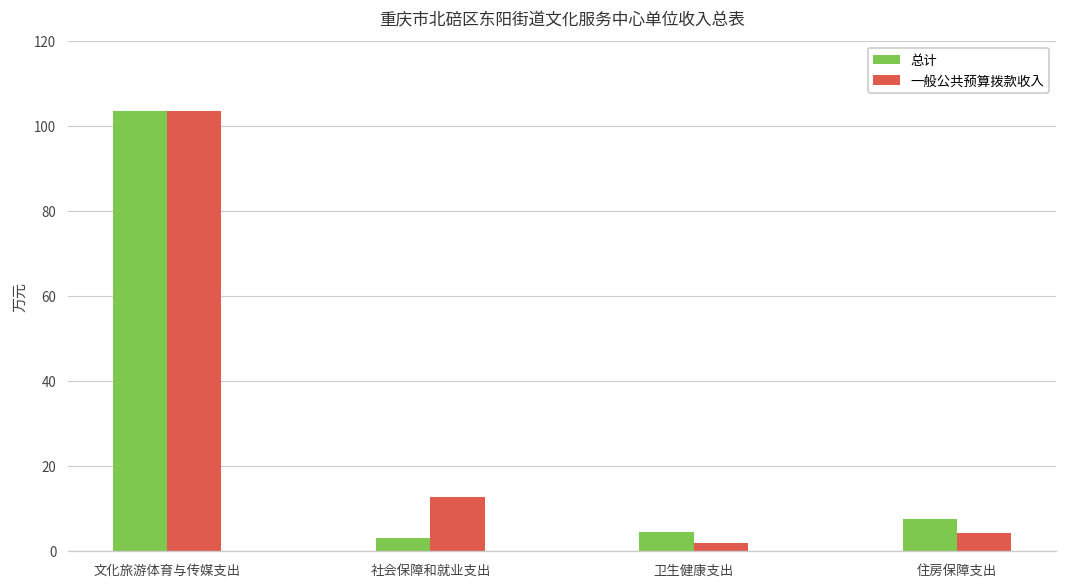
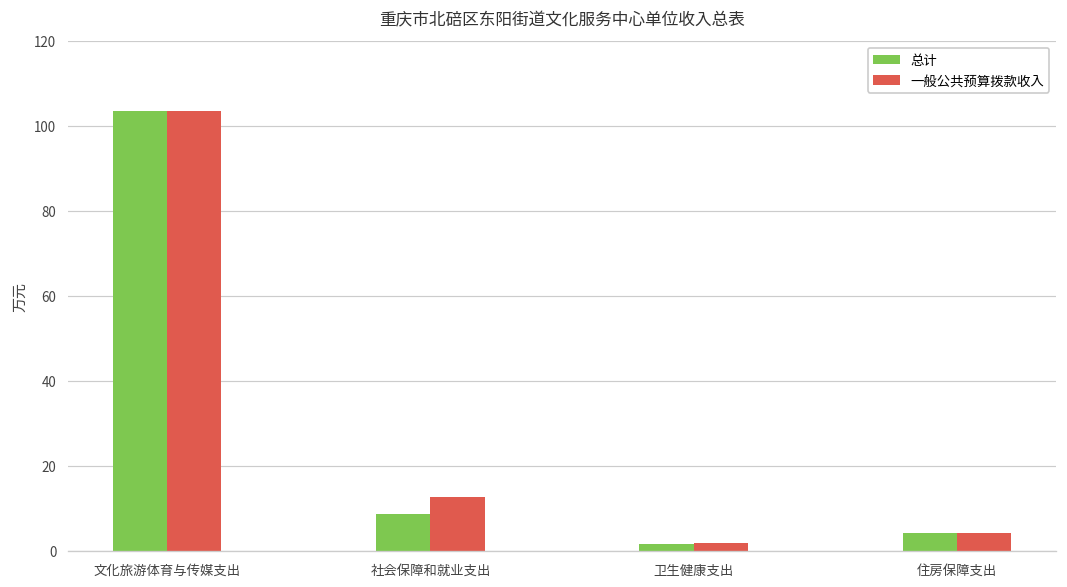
  {
    "总计": {
      "文化旅游体育与传媒支出": 103,
-     "社会保障和就业支出": 3,
-     "卫生健康支出": 4,
-     "住房保障支出": 7
+     "社会保障和就业支出": 9,
+     "卫生健康支出": 2,
+     "住房保障支出": 4
    },
    "一般公共预算拨款收入": {
      "文化旅游体育与传媒支出": 103,
      "社会保障和就业支出": 13,
      "卫生健康支出": 2,
      "住房保障支出": 4
    }
  }
